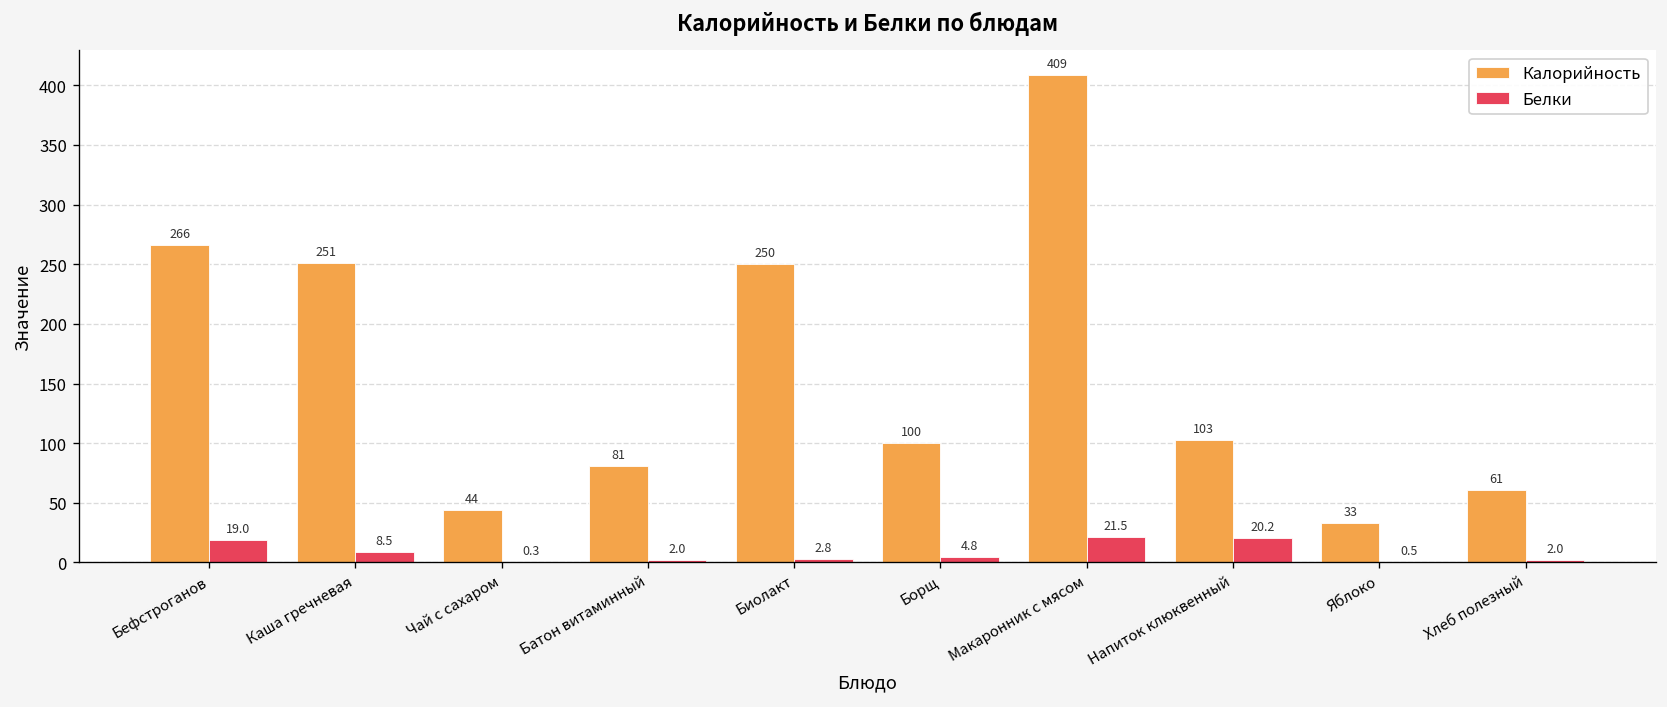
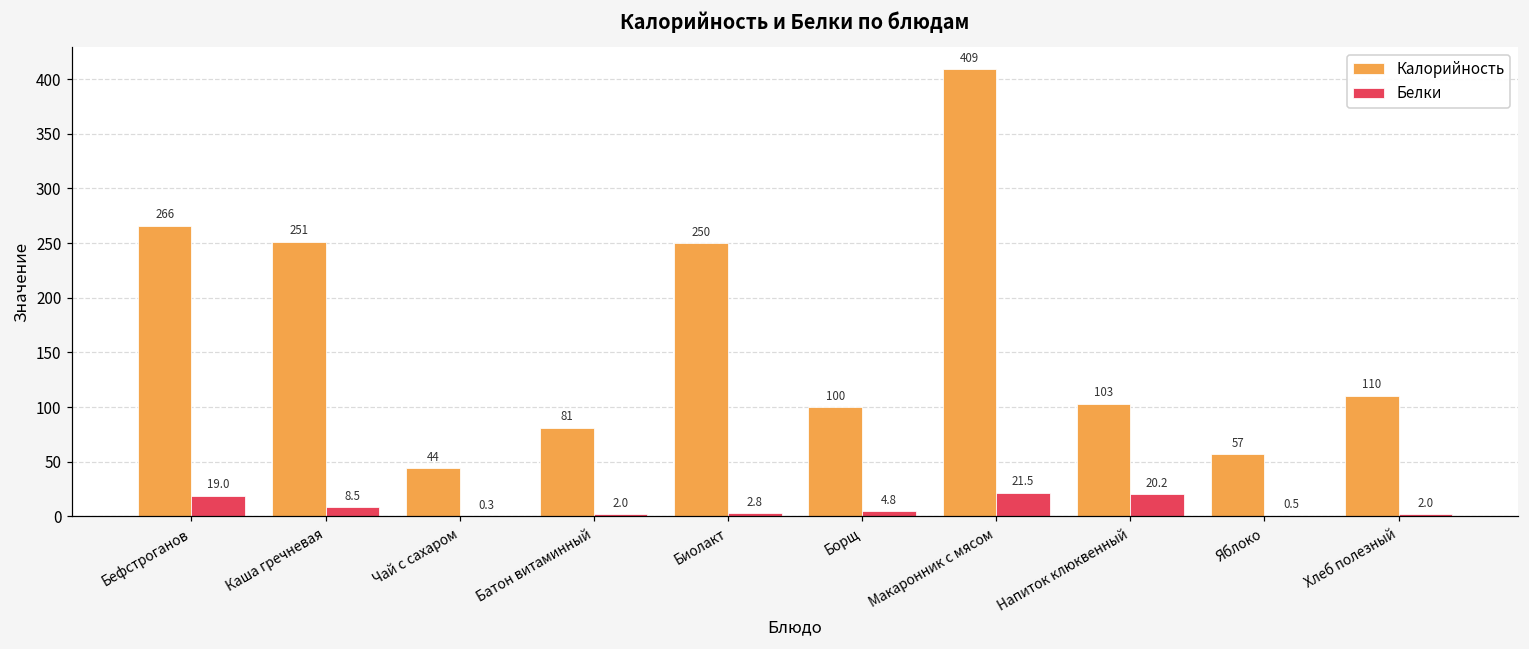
  {
    "Калорийность": {
      "Бефстроганов": 266,
      "Каша гречневая": 251,
      "Чай с сахаром": 44,
      "Батон витаминный": 81,
      "Биолакт": 250,
      "Борщ": 100,
      "Макаронник с мясом": 409,
      "Напиток клюквенный": 103,
-     "Яблоко": 33,
-     "Хлеб полезный": 61
+     "Яблоко": 57,
+     "Хлеб полезный": 110
    },
    "Белки": {
      "Бефстроганов": 19.0,
      "Каша гречневая": 8.5,
      "Чай с сахаром": 0.3,
      "Батон витаминный": 2.0,
      "Биолакт": 2.8,
      "Борщ": 4.8,
      "Макаронник с мясом": 21.5,
      "Напиток клюквенный": 20.2,
      "Яблоко": 0.5,
      "Хлеб полезный": 2.0
    }
  }
